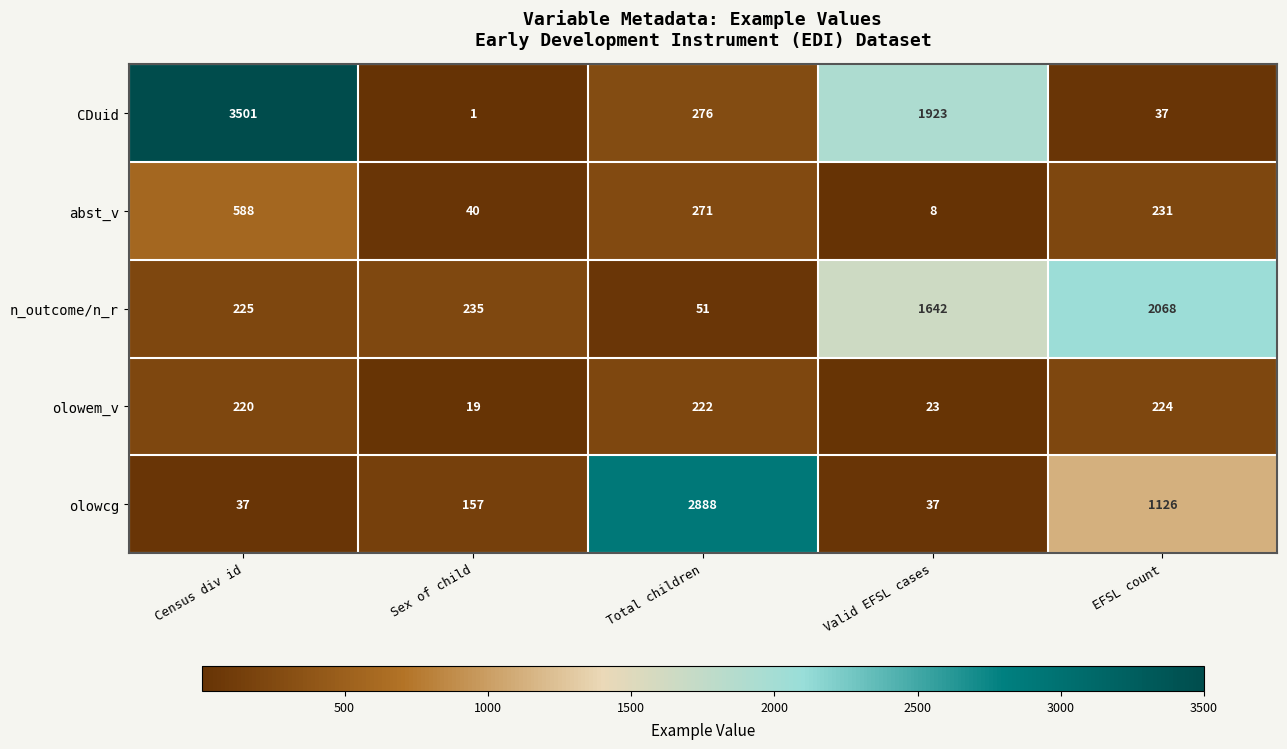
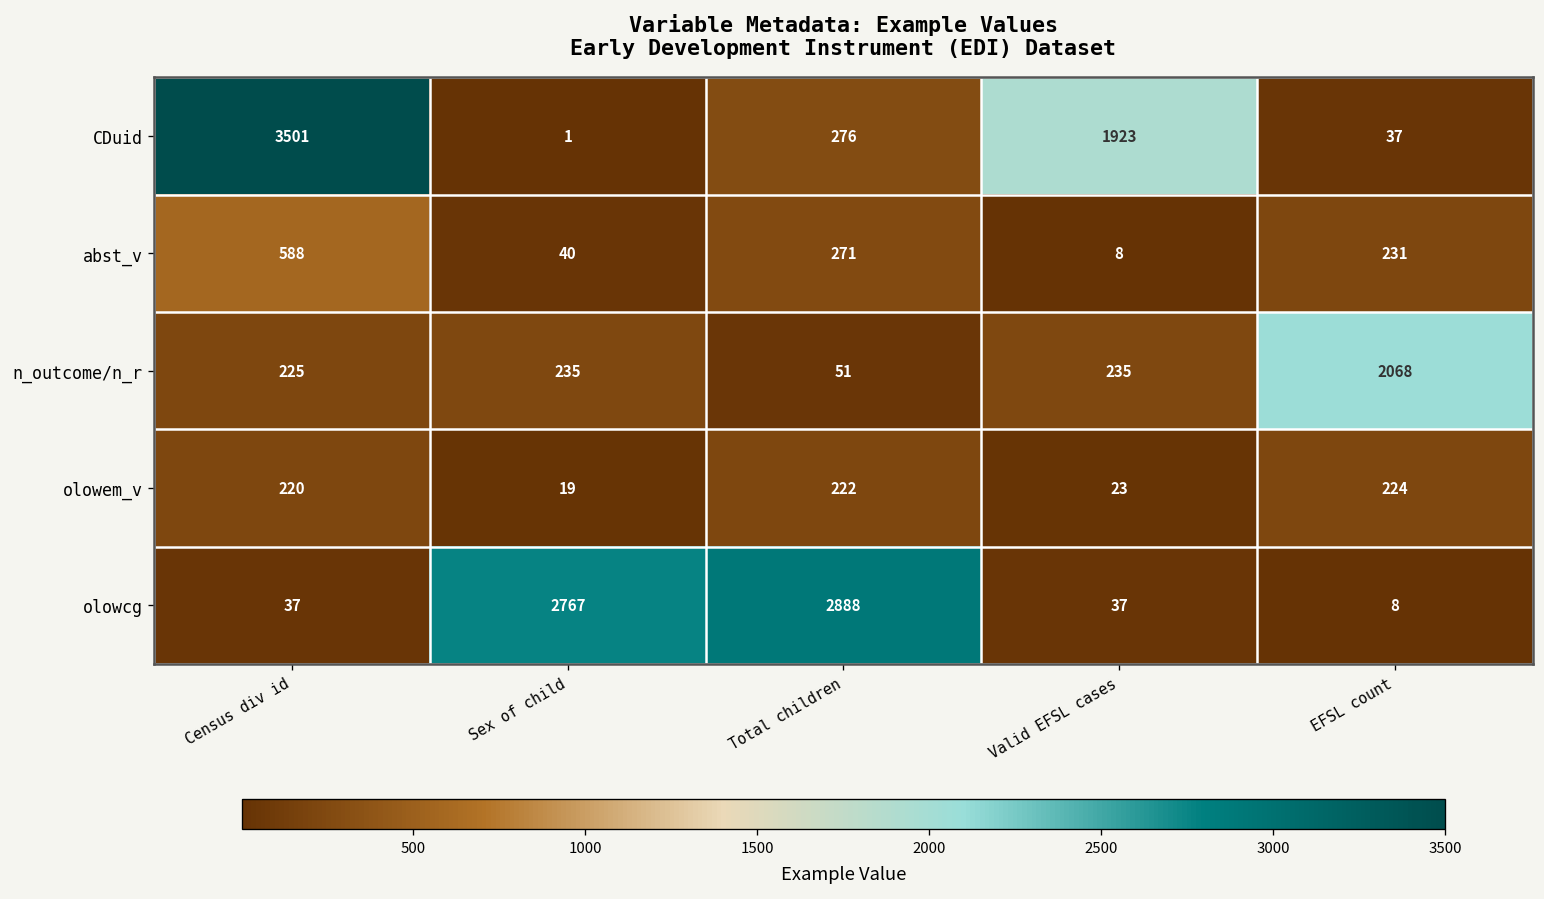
  {
    "CDuid": {
      "Census div id": 3501,
      "Sex of child": 1,
      "Total children": 276,
      "Valid EFSL cases": 1923,
      "EFSL count": 37
    },
    "abst_v": {
      "Census div id": 588,
      "Sex of child": 40,
      "Total children": 271,
      "Valid EFSL cases": 8,
      "EFSL count": 231
    },
    "n_outcome/n_r": {
      "Census div id": 225,
      "Sex of child": 235,
      "Total children": 51,
-     "Valid EFSL cases": 1642,
+     "Valid EFSL cases": 235,
      "EFSL count": 2068
    },
    "olowem_v": {
      "Census div id": 220,
      "Sex of child": 19,
      "Total children": 222,
      "Valid EFSL cases": 23,
      "EFSL count": 224
    },
    "olowcg": {
      "Census div id": 37,
-     "Sex of child": 157,
+     "Sex of child": 2767,
      "Total children": 2888,
      "Valid EFSL cases": 37,
-     "EFSL count": 1126
+     "EFSL count": 8
    }
  }
